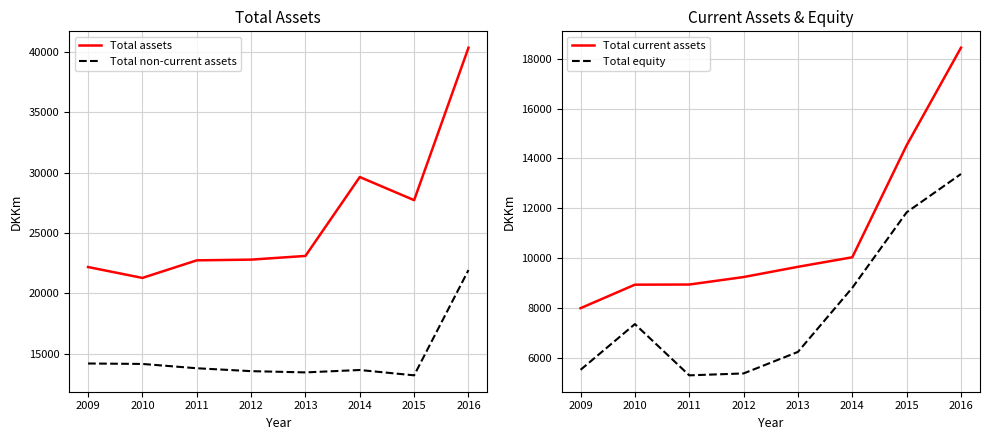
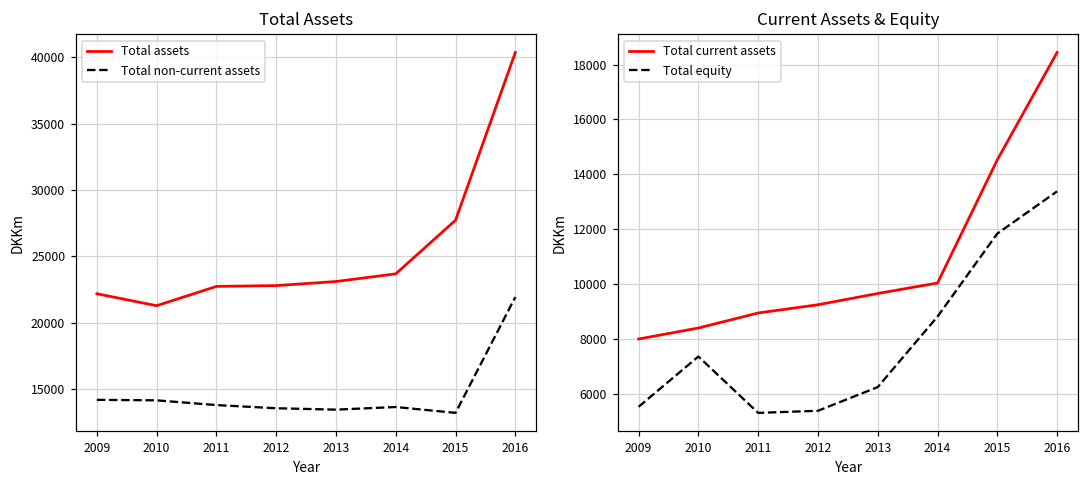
  {
    "Total Assets": {
      "Total assets": {
        "2009": 22200,
        "2010": 21300,
        "2011": 22700,
        "2012": 22800,
        "2013": 23100,
-       "2014": 29600,
+       "2014": 23700,
        "2015": 27700,
        "2016": 40400
      },
      "Total non-current assets": {
        "2009": 14200,
        "2010": 14100,
        "2011": 13800,
        "2012": 13500,
        "2013": 13400,
        "2014": 13600,
        "2015": 13200,
        "2016": 21900
      }
    },
    "Current Assets & Equity": {
      "Total current assets": {
        "2009": 8000,
-       "2010": 8900,
+       "2010": 8400,
        "2011": 8900,
        "2012": 9200,
        "2013": 9700,
        "2014": 10000,
        "2015": 14500,
        "2016": 18400
      },
      "Total equity": {
        "2009": 5500,
        "2010": 7400,
        "2011": 5300,
        "2012": 5400,
        "2013": 6200,
        "2014": 8800,
        "2015": 11800,
        "2016": 13400
      }
    }
  }
